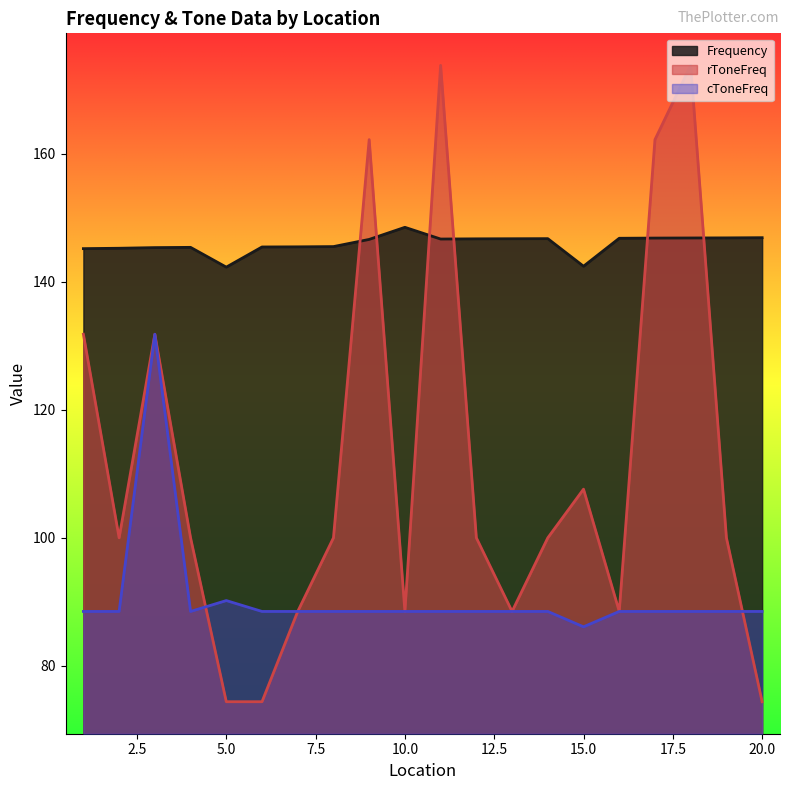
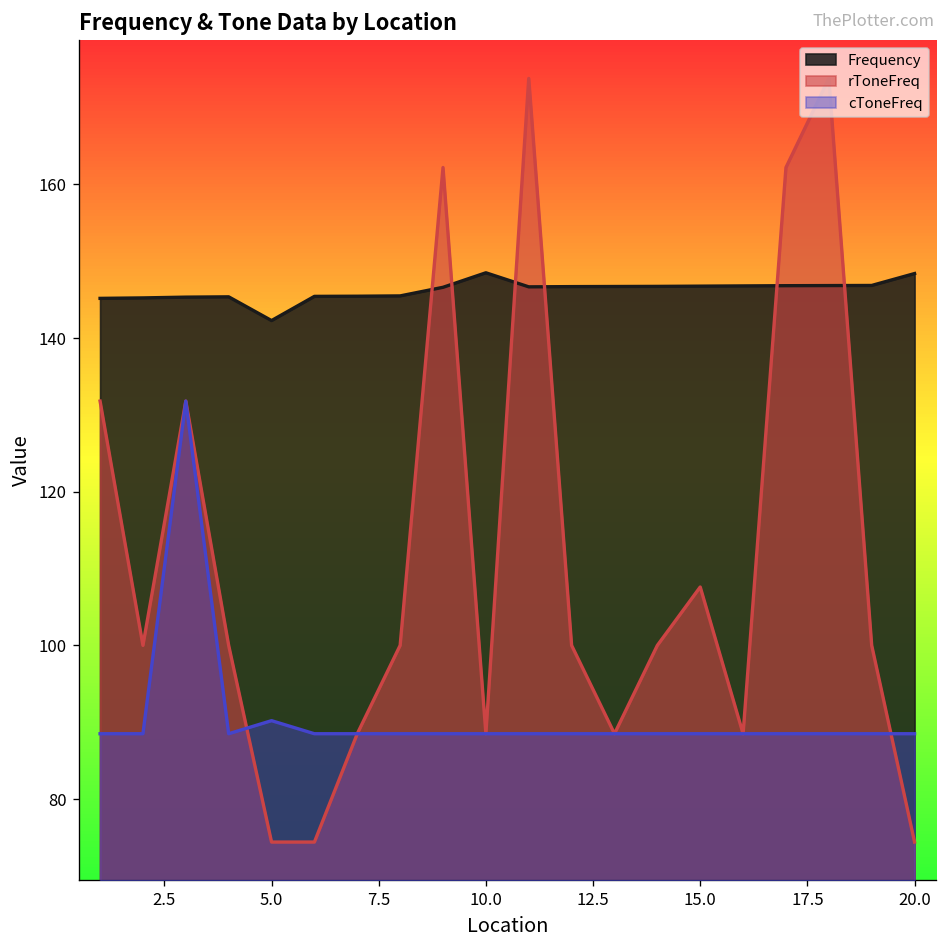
  {
    "Frequency": {
      "5.0": 142,
      "10.0": 149,
-     "15.0": 142,
-     "20.0": 147
+     "15.0": 147,
+     "20.0": 148
    },
    "rToneFreq": {
      "5.0": 74,
      "15.0": 108,
      "20.0": 74
    },
    "cToneFreq": {
      "5.0": 90,
-     "15.0": 86,
+     "15.0": 89,
      "20.0": 89
    }
  }
